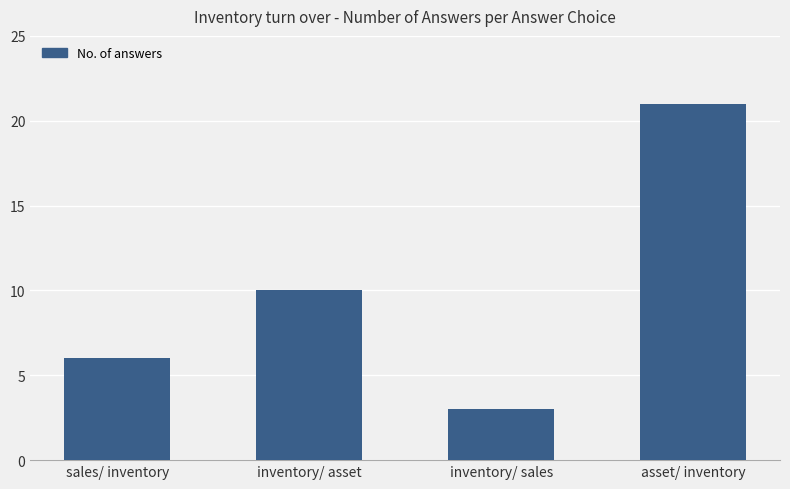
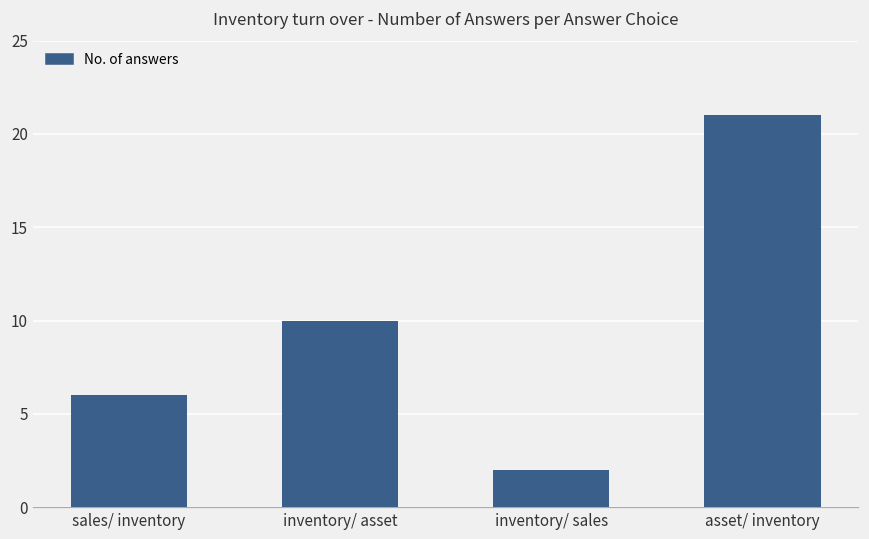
  {
    "sales/ inventory": 6,
    "inventory/ asset": 10,
-   "inventory/ sales": 3,
+   "inventory/ sales": 2,
    "asset/ inventory": 21
  }
